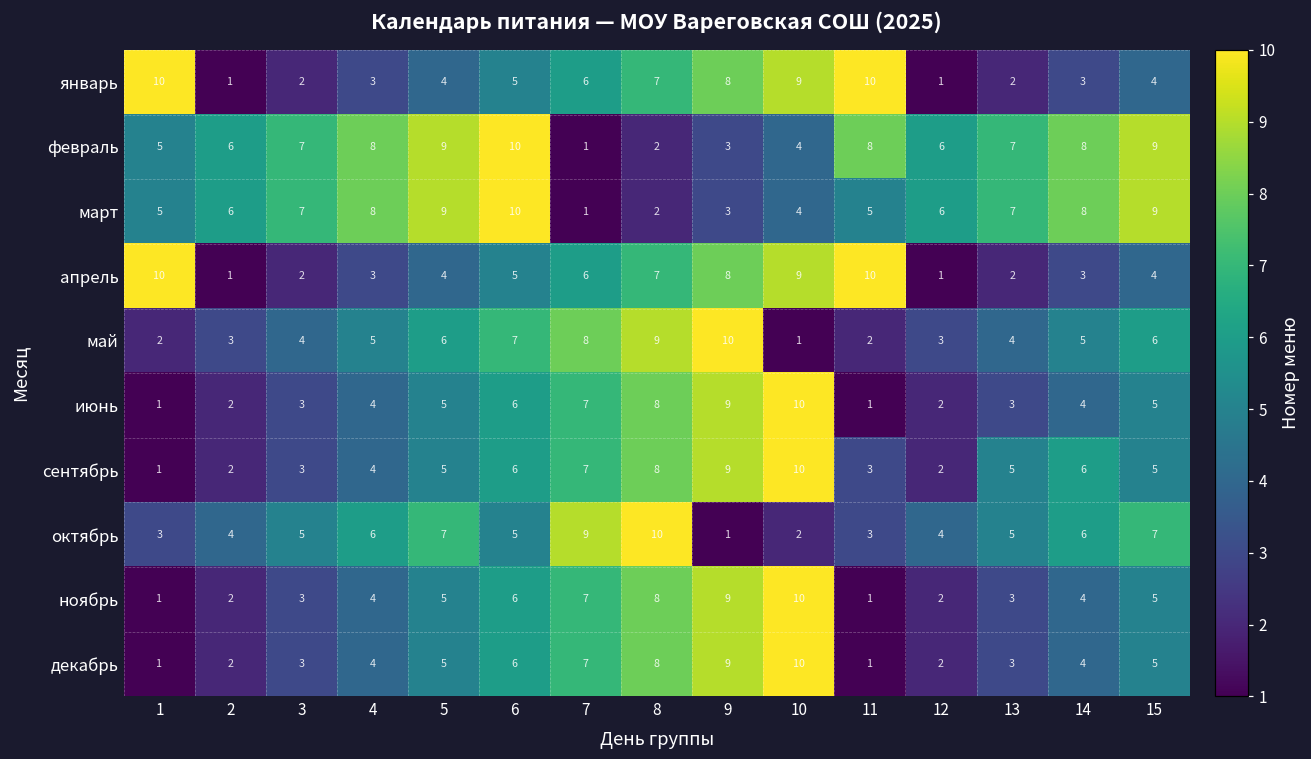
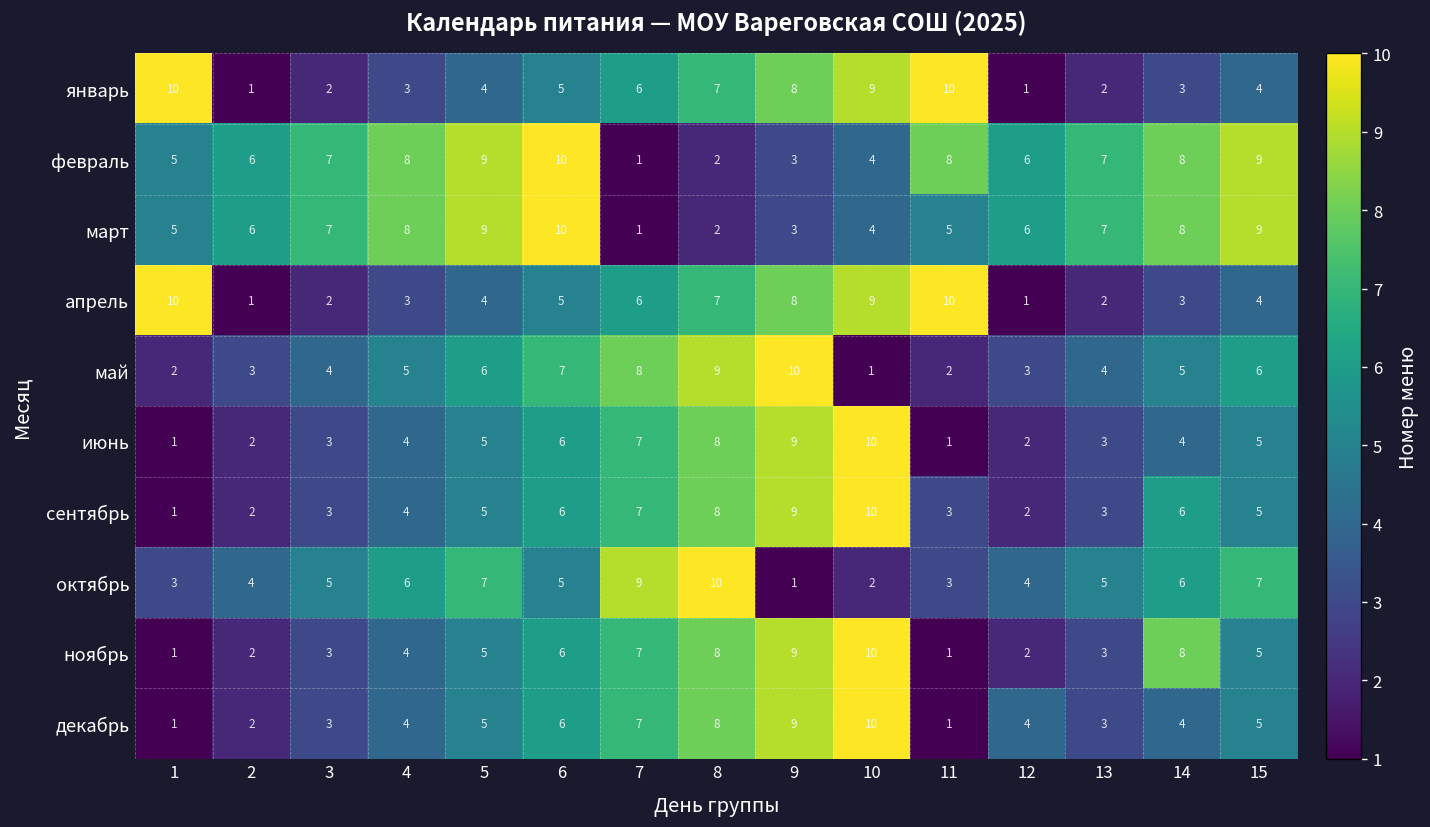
  {
    "январь": {
      "1": 10,
      "2": 1,
      "3": 2,
      "4": 3,
      "5": 4,
      "6": 5,
      "7": 6,
      "8": 7,
      "9": 8,
      "10": 9,
      "11": 10,
      "12": 1,
      "13": 2,
      "14": 3,
      "15": 4
    },
    "февраль": {
      "1": 5,
      "2": 6,
      "3": 7,
      "4": 8,
      "5": 9,
      "6": 10,
      "7": 1,
      "8": 2,
      "9": 3,
      "10": 4,
      "11": 8,
      "12": 6,
      "13": 7,
      "14": 8,
      "15": 9
    },
    "март": {
      "1": 5,
      "2": 6,
      "3": 7,
      "4": 8,
      "5": 9,
      "6": 10,
      "7": 1,
      "8": 2,
      "9": 3,
      "10": 4,
      "11": 5,
      "12": 6,
      "13": 7,
      "14": 8,
      "15": 9
    },
    "апрель": {
      "1": 10,
      "2": 1,
      "3": 2,
      "4": 3,
      "5": 4,
      "6": 5,
      "7": 6,
      "8": 7,
      "9": 8,
      "10": 9,
      "11": 10,
      "12": 1,
      "13": 2,
      "14": 3,
      "15": 4
    },
    "май": {
      "1": 2,
      "2": 3,
      "3": 4,
      "4": 5,
      "5": 6,
      "6": 7,
      "7": 8,
      "8": 9,
      "9": 10,
      "10": 1,
      "11": 2,
      "12": 3,
      "13": 4,
      "14": 5,
      "15": 6
    },
    "июнь": {
      "1": 1,
      "2": 2,
      "3": 3,
      "4": 4,
      "5": 5,
      "6": 6,
      "7": 7,
      "8": 8,
      "9": 9,
      "10": 10,
      "11": 1,
      "12": 2,
      "13": 3,
      "14": 4,
      "15": 5
    },
    "сентябрь": {
      "1": 1,
      "2": 2,
      "3": 3,
      "4": 4,
      "5": 5,
      "6": 6,
      "7": 7,
      "8": 8,
      "9": 9,
      "10": 10,
      "11": 3,
      "12": 2,
-     "13": 5,
+     "13": 3,
      "14": 6,
      "15": 5
    },
    "октябрь": {
      "1": 3,
      "2": 4,
      "3": 5,
      "4": 6,
      "5": 7,
      "6": 5,
      "7": 9,
      "8": 10,
      "9": 1,
      "10": 2,
      "11": 3,
      "12": 4,
      "13": 5,
      "14": 6,
      "15": 7
    },
    "ноябрь": {
      "1": 1,
      "2": 2,
      "3": 3,
      "4": 4,
      "5": 5,
      "6": 6,
      "7": 7,
      "8": 8,
      "9": 9,
      "10": 10,
      "11": 1,
      "12": 2,
      "13": 3,
-     "14": 4,
+     "14": 8,
      "15": 5
    },
    "декабрь": {
      "1": 1,
      "2": 2,
      "3": 3,
      "4": 4,
      "5": 5,
      "6": 6,
      "7": 7,
      "8": 8,
      "9": 9,
      "10": 10,
      "11": 1,
-     "12": 2,
+     "12": 4,
      "13": 3,
      "14": 4,
      "15": 5
    }
  }
